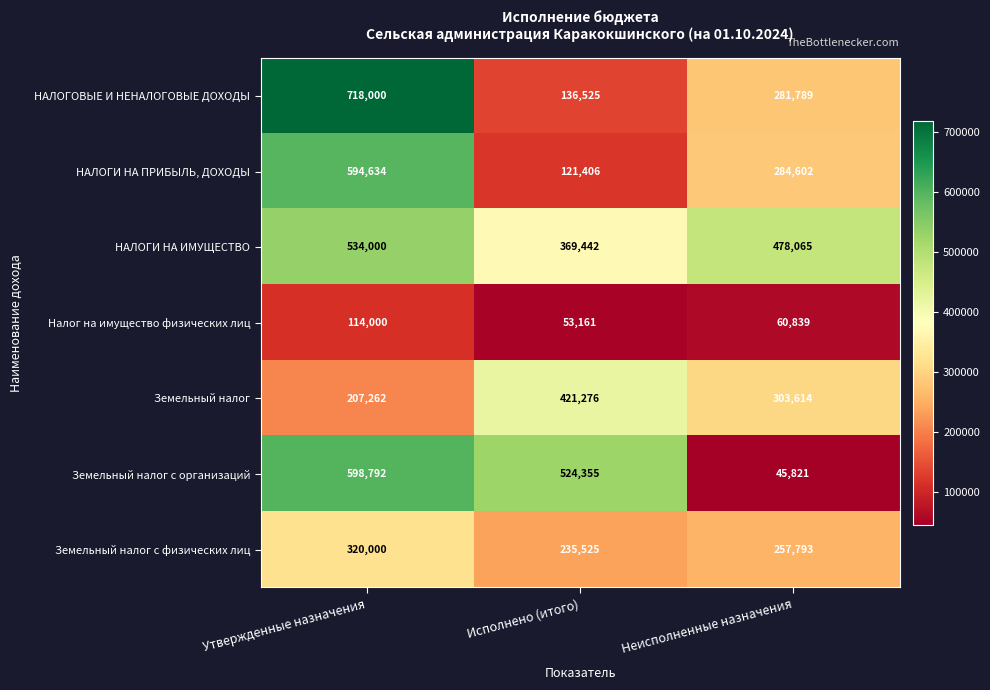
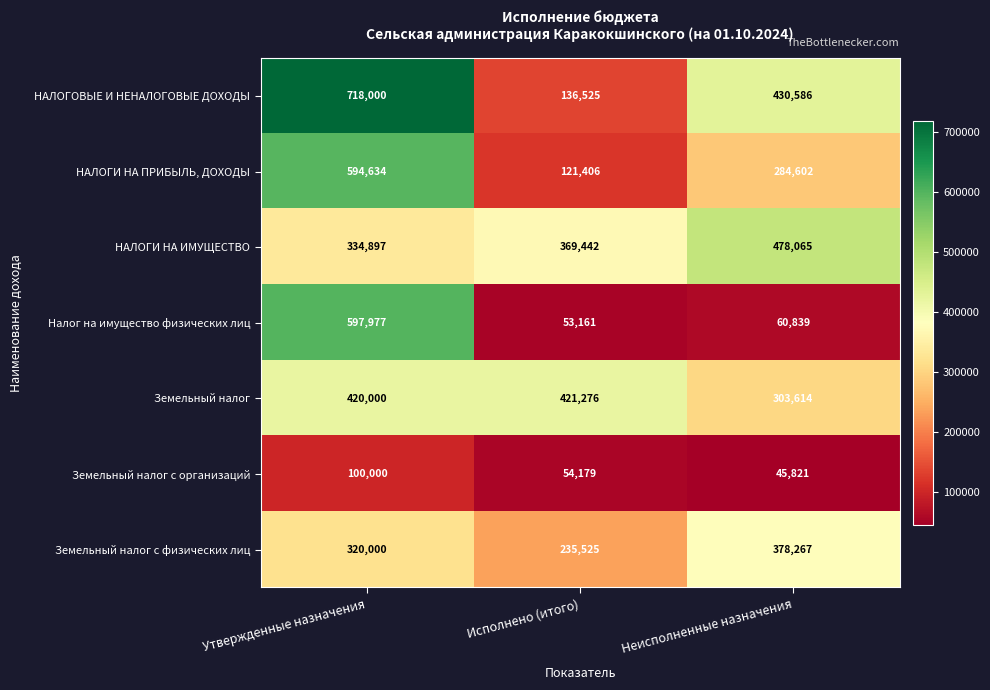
  {
    "НАЛОГОВЫЕ И НЕНАЛОГОВЫЕ ДОХОДЫ": {
      "Утвержденные назначения": "718,000",
      "Исполнено (итого)": "136,525",
-     "Неисполненные назначения": "281,789"
+     "Неисполненные назначения": "430,586"
    },
    "НАЛОГИ НА ПРИБЫЛЬ, ДОХОДЫ": {
      "Утвержденные назначения": "594,634",
      "Исполнено (итого)": "121,406",
      "Неисполненные назначения": "284,602"
    },
    "НАЛОГИ НА ИМУЩЕСТВО": {
-     "Утвержденные назначения": "534,000",
+     "Утвержденные назначения": "334,897",
      "Исполнено (итого)": "369,442",
      "Неисполненные назначения": "478,065"
    },
    "Налог на имущество физических лиц": {
-     "Утвержденные назначения": "114,000",
+     "Утвержденные назначения": "597,977",
      "Исполнено (итого)": "53,161",
      "Неисполненные назначения": "60,839"
    },
    "Земельный налог": {
-     "Утвержденные назначения": "207,262",
+     "Утвержденные назначения": "420,000",
      "Исполнено (итого)": "421,276",
      "Неисполненные назначения": "303,614"
    },
    "Земельный налог с организаций": {
-     "Утвержденные назначения": "598,792",
-     "Исполнено (итого)": "524,355",
+     "Утвержденные назначения": "100,000",
+     "Исполнено (итого)": "54,179",
      "Неисполненные назначения": "45,821"
    },
    "Земельный налог с физических лиц": {
      "Утвержденные назначения": "320,000",
      "Исполнено (итого)": "235,525",
-     "Неисполненные назначения": "257,793"
+     "Неисполненные назначения": "378,267"
    }
  }
